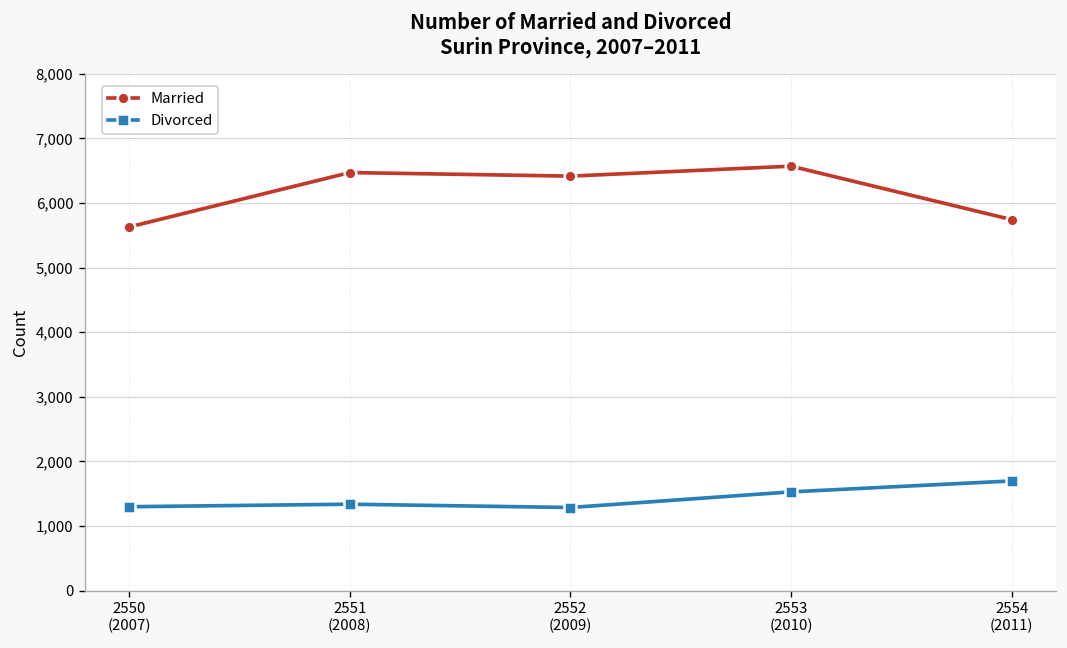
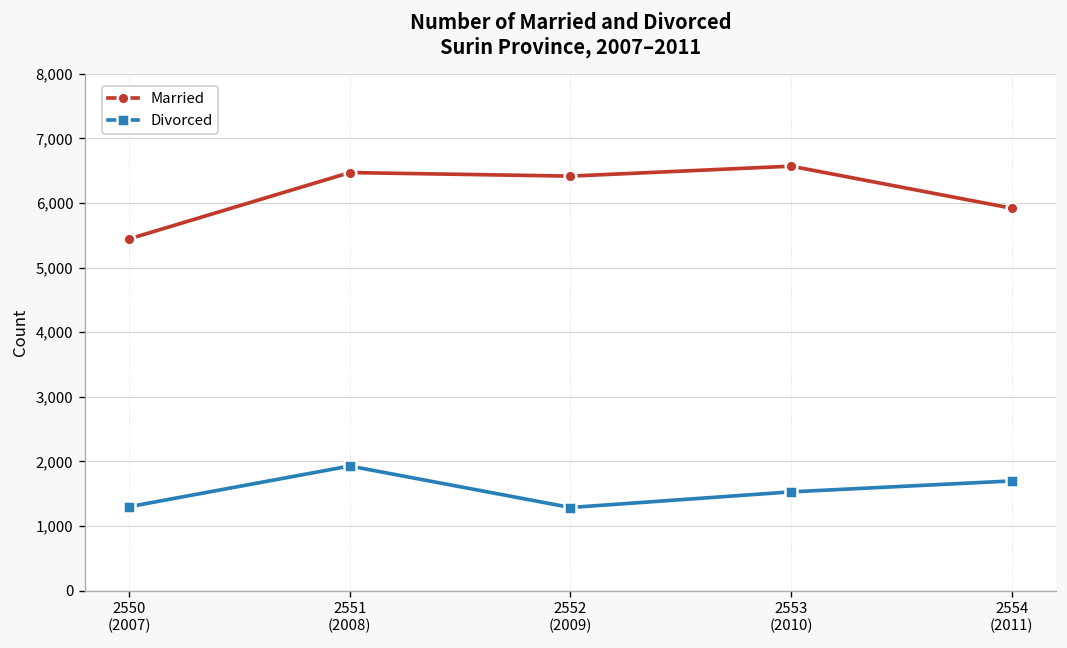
  {
    "Married": {
-     "2550 (2007)": "5,600",
+     "2550 (2007)": "5,400",
      "2551 (2008)": "6,500",
      "2552 (2009)": "6,400",
      "2553 (2010)": "6,600",
-     "2554 (2011)": "5,700"
+     "2554 (2011)": "5,900"
    },
    "Divorced": {
      "2550 (2007)": "1,300",
-     "2551 (2008)": "1,300",
+     "2551 (2008)": "1,900",
      "2552 (2009)": "1,300",
      "2553 (2010)": "1,500",
      "2554 (2011)": "1,700"
    }
  }
